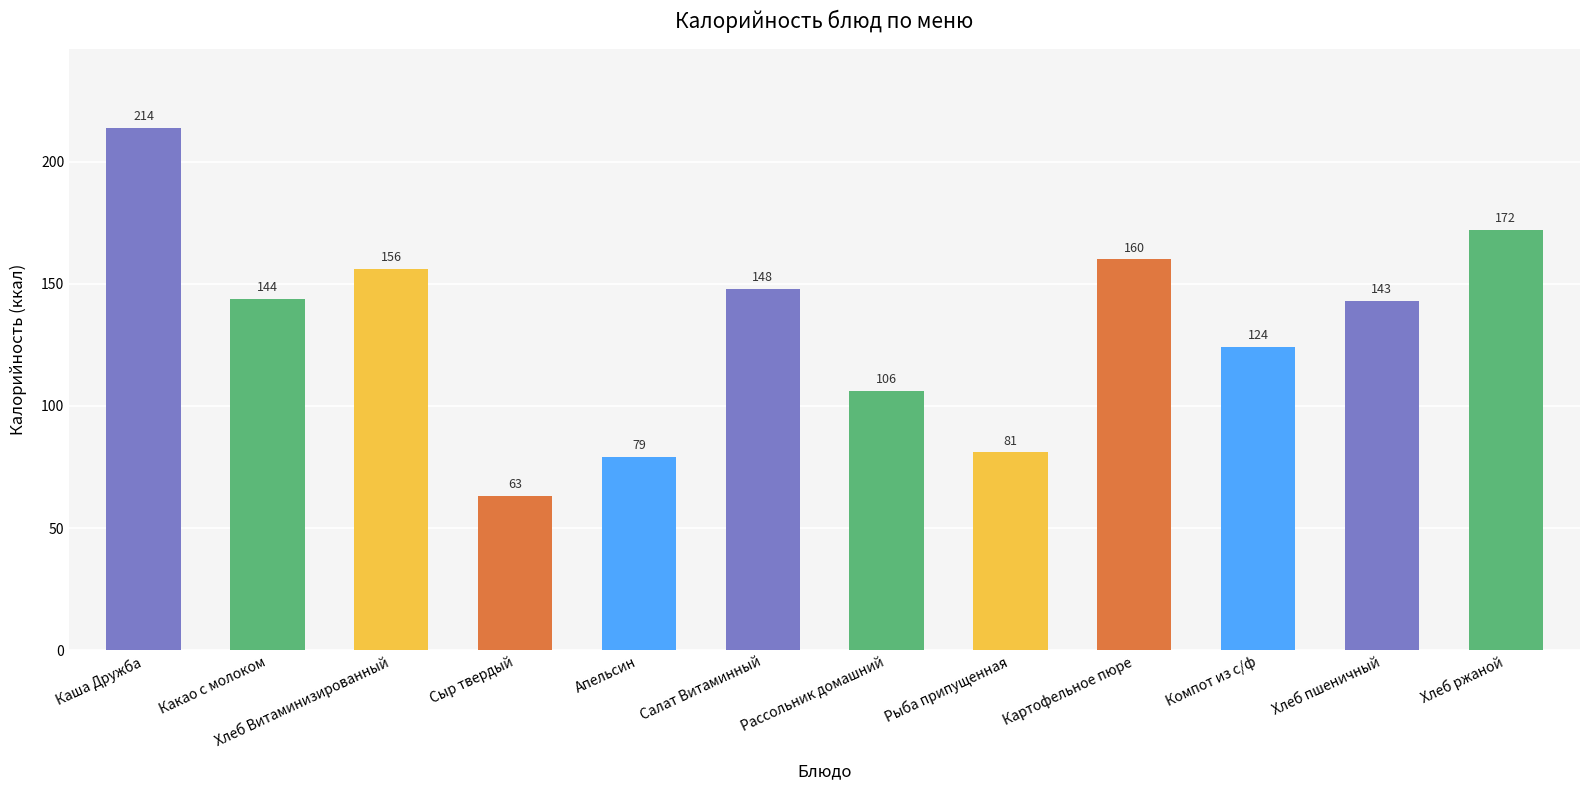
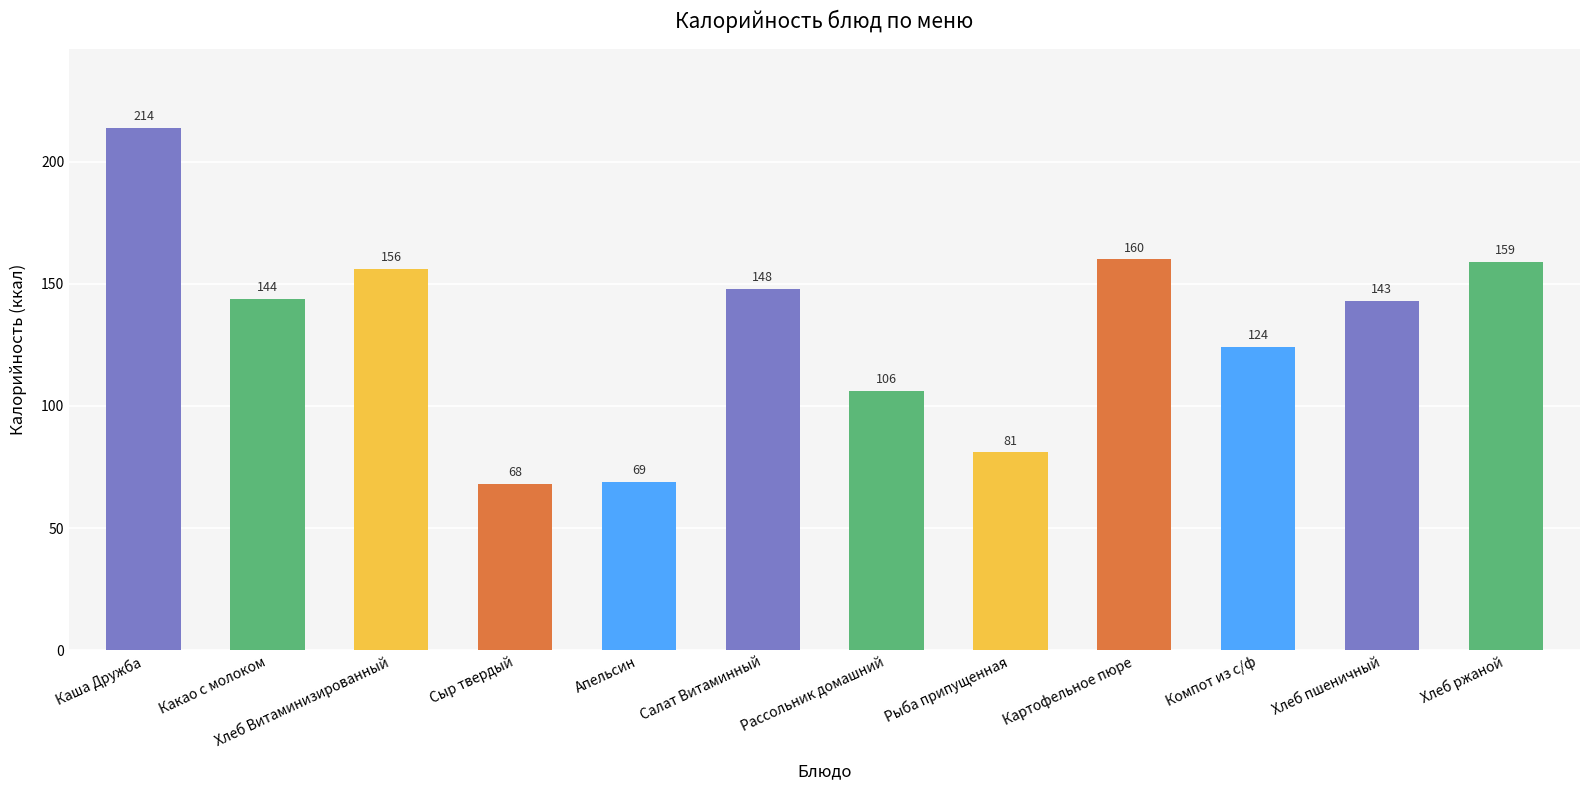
  {
    "Каша Дружба": 214,
    "Какао с молоком": 144,
    "Хлеб Витаминизированный": 156,
-   "Сыр твердый": 63,
-   "Апельсин": 79,
+   "Сыр твердый": 68,
+   "Апельсин": 69,
    "Салат Витаминный": 148,
    "Рассольник домашний": 106,
    "Рыба припущенная": 81,
    "Картофельное пюре": 160,
    "Компот из с/ф": 124,
    "Хлеб пшеничный": 143,
-   "Хлеб ржаной": 172
+   "Хлеб ржаной": 159
  }
